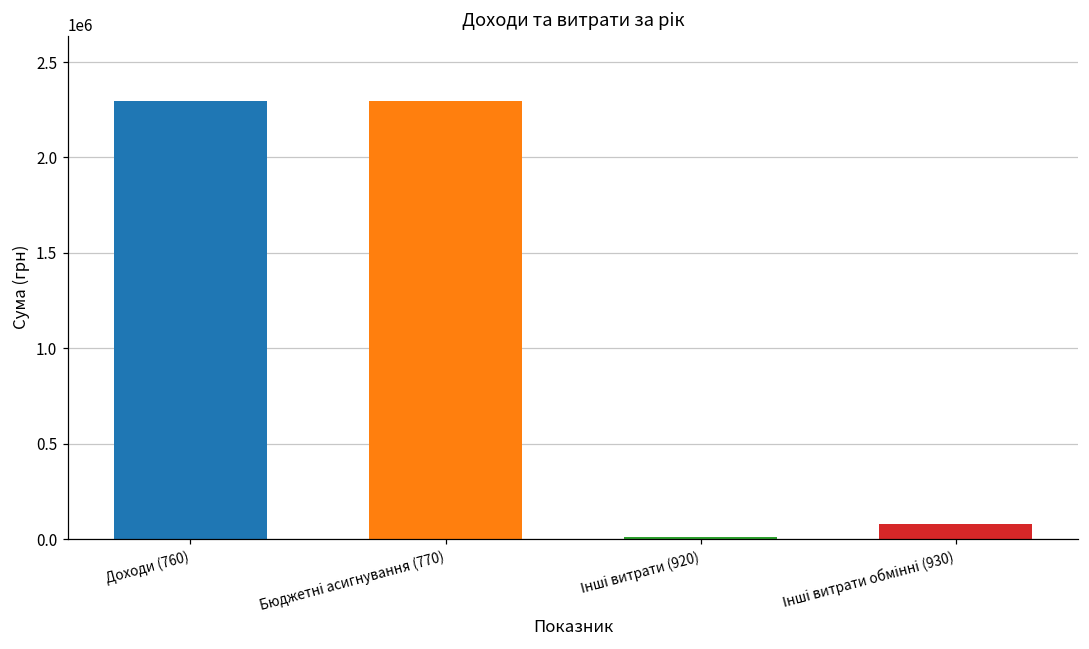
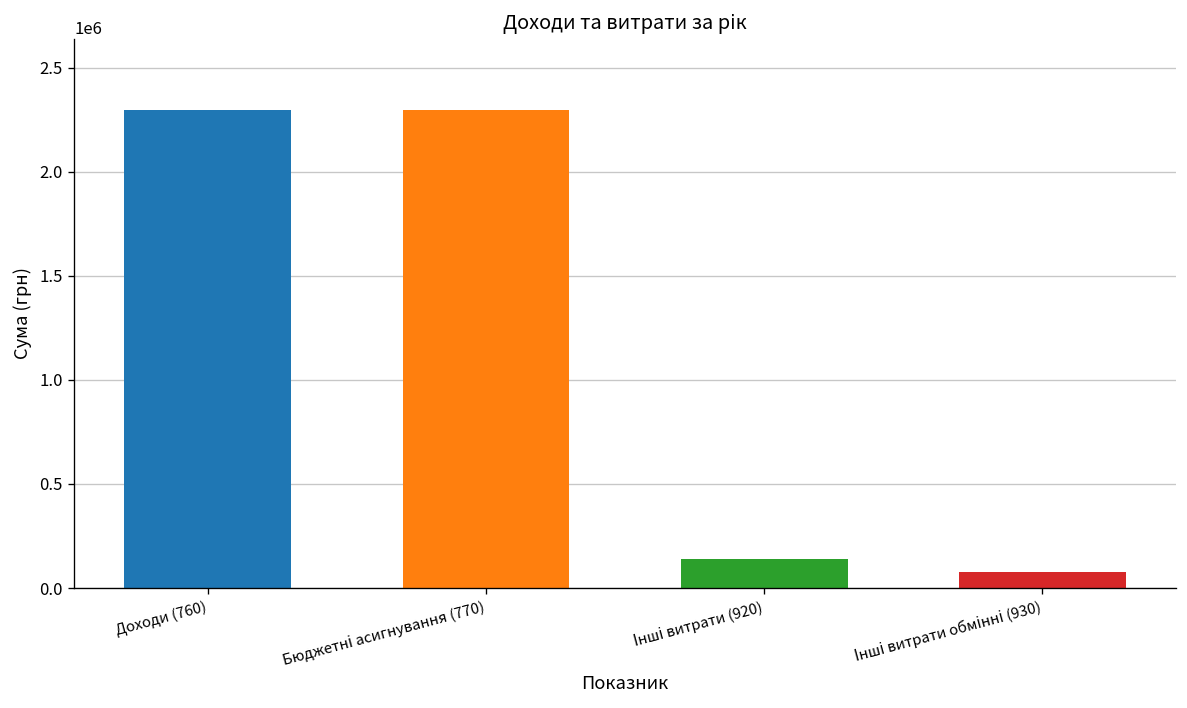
  {
    "Доходи (760)": 2290000,
    "Бюджетні асигнування (770)": 2290000,
-   "Інші витрати (920)": 10000,
+   "Інші витрати (920)": 140000,
    "Інші витрати обмінні (930)": 80000
  }
